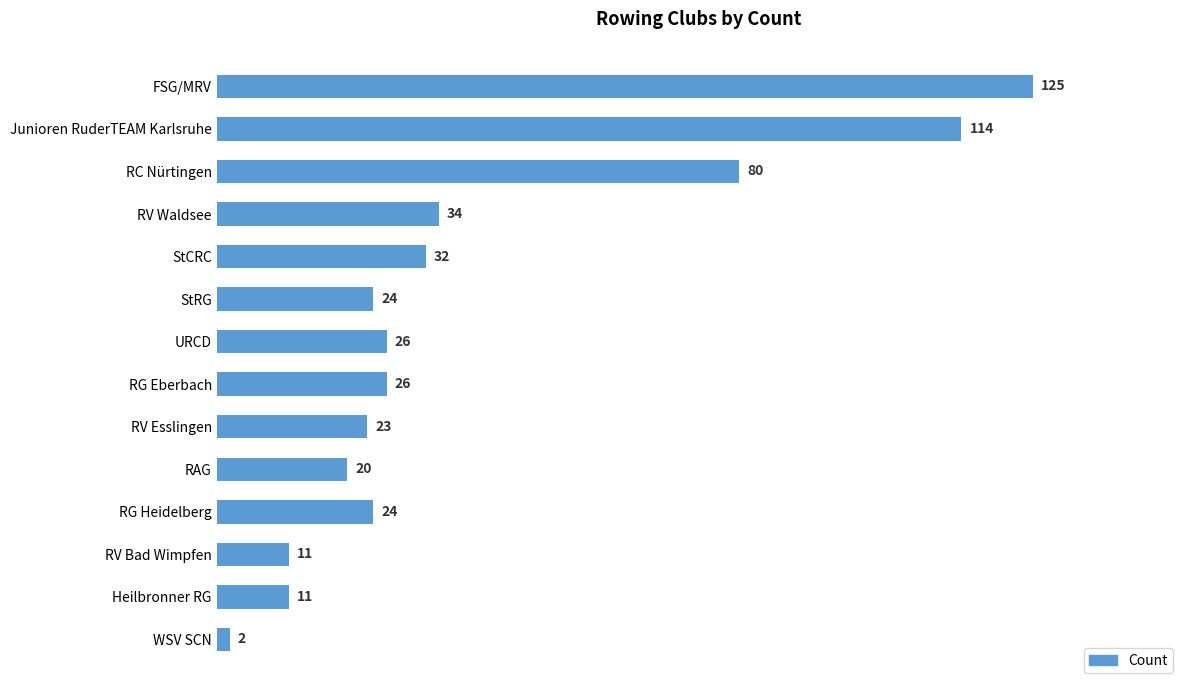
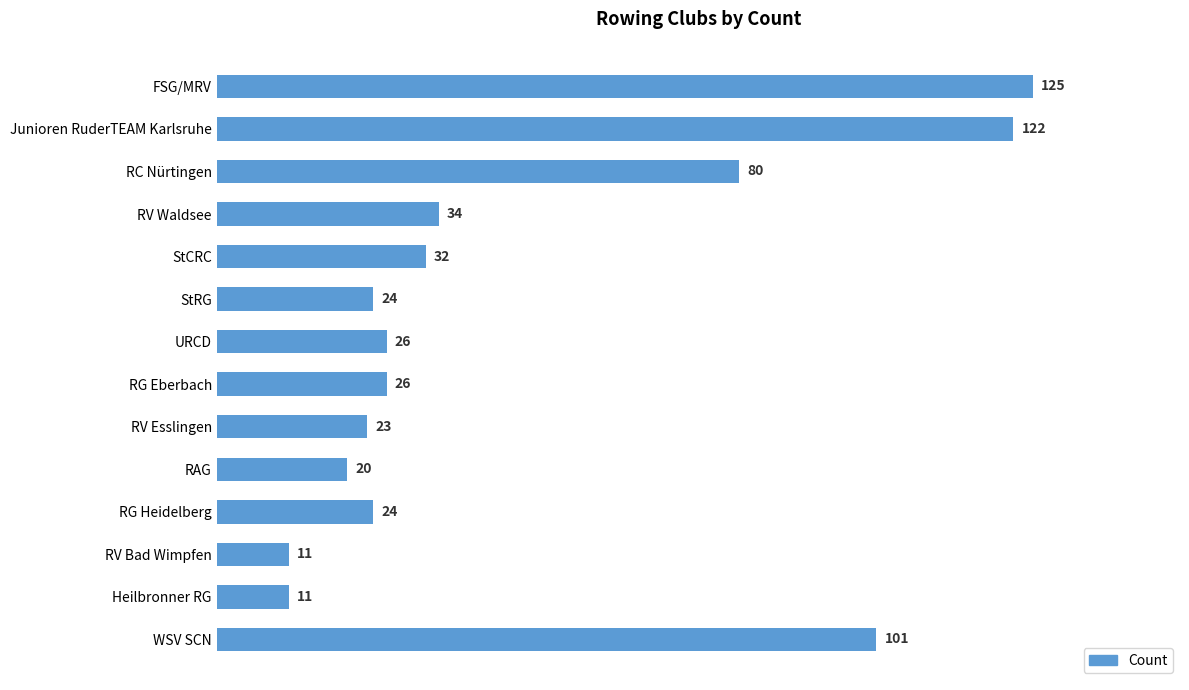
  {
    "FSG/MRV": 125,
-   "Junioren RuderTEAM Karlsruhe": 114,
+   "Junioren RuderTEAM Karlsruhe": 122,
    "RC Nürtingen": 80,
    "RV Waldsee": 34,
    "StCRC": 32,
    "StRG": 24,
    "URCD": 26,
    "RG Eberbach": 26,
    "RV Esslingen": 23,
    "RAG": 20,
    "RG Heidelberg": 24,
    "RV Bad Wimpfen": 11,
    "Heilbronner RG": 11,
-   "WSV SCN": 2
+   "WSV SCN": 101
  }
